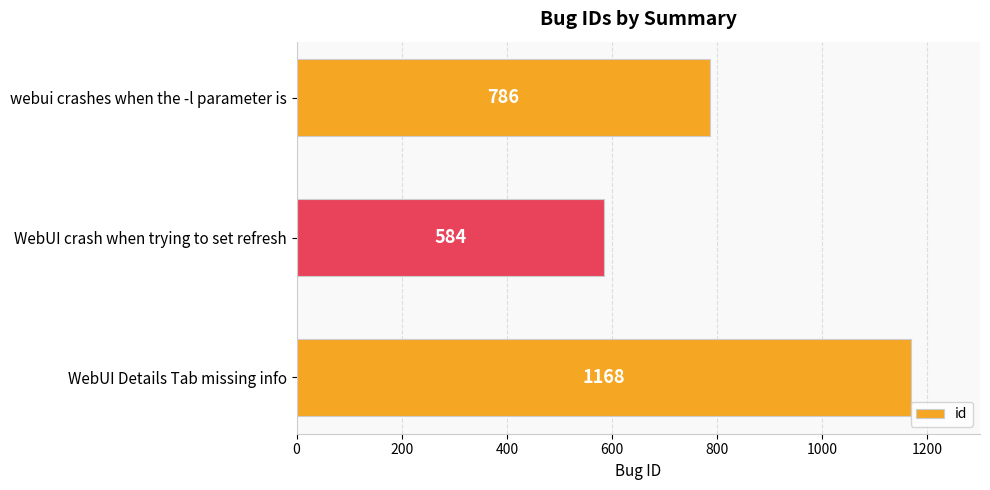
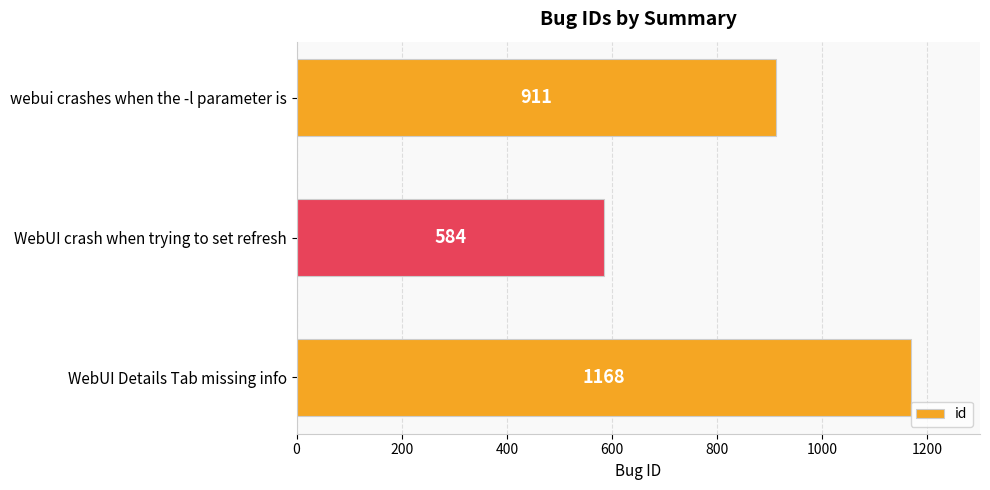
  {
-   "webui crashes when the -l parameter is": 786,
+   "webui crashes when the -l parameter is": 911,
    "WebUI crash when trying to set refresh": 584,
    "WebUI Details Tab missing info": 1168
  }
